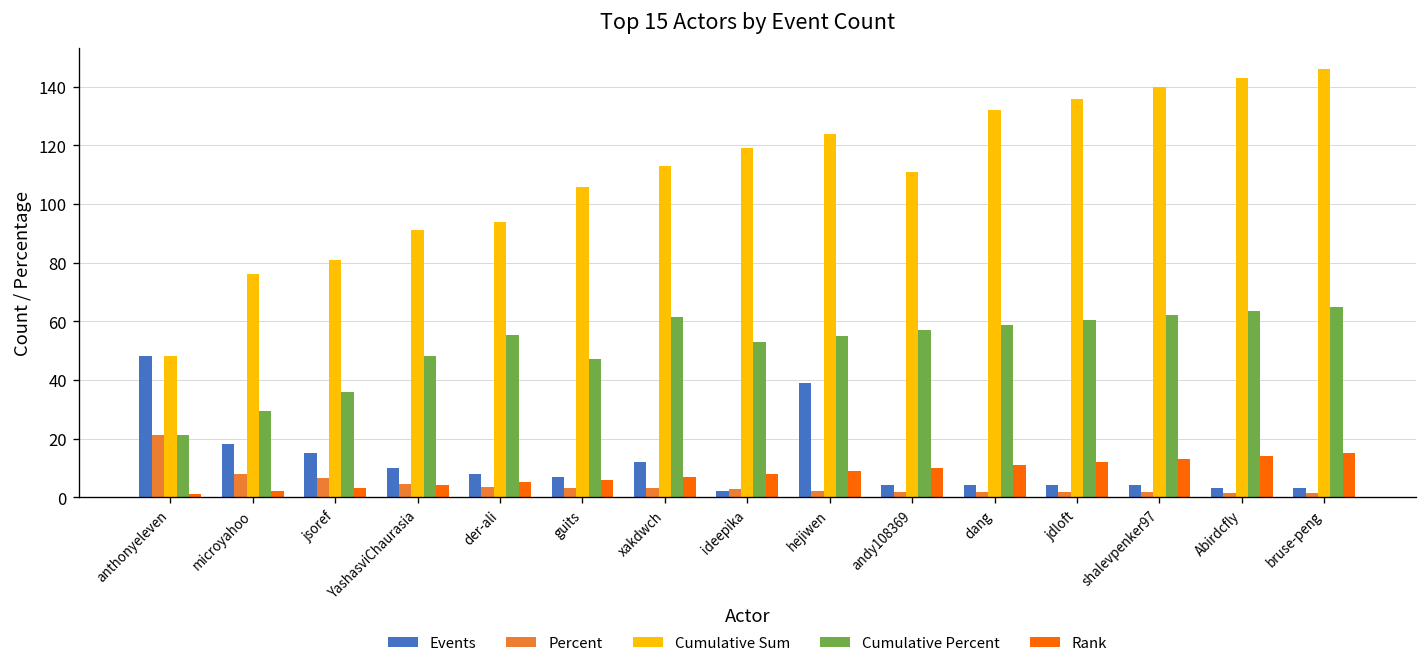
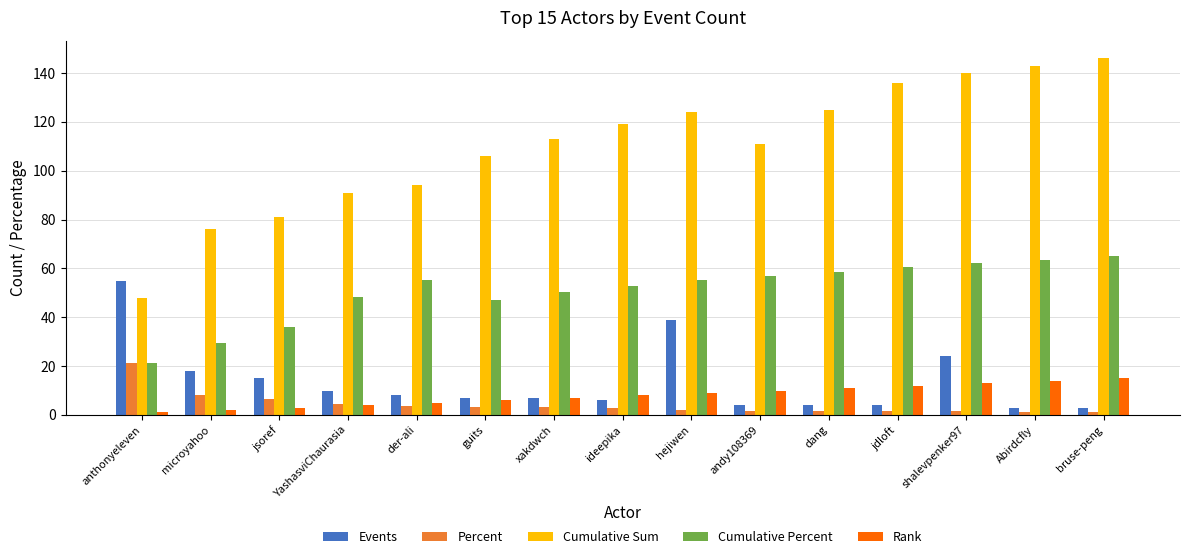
  {
    "Events": {
-     "anthonyeleven": 48,
+     "anthonyeleven": 55,
      "microyahoo": 18,
      "jsoref": 15,
      "YashasviChaurasia": 10,
      "der-ali": 8,
      "guits": 7,
-     "xakdwch": 12,
-     "ideepika": 2,
+     "xakdwch": 7,
+     "ideepika": 6,
      "hejiwen": 39,
      "andy108369": 4,
      "dang": 4,
      "jdloft": 4,
-     "shalevpenker97": 4,
+     "shalevpenker97": 24,
      "Abirdcfly": 3,
      "bruse-peng": 3
    },
    "Cumulative Sum": {
      "anthonyeleven": 48,
      "microyahoo": 76,
      "jsoref": 81,
      "YashasviChaurasia": 91,
      "der-ali": 94,
      "guits": 106,
      "xakdwch": 113,
      "ideepika": 119,
      "hejiwen": 124,
      "andy108369": 111,
-     "dang": 132,
+     "dang": 125,
      "jdloft": 136,
      "shalevpenker97": 140,
      "Abirdcfly": 143,
      "bruse-peng": 146
    },
    "Cumulative Percent": {
      "anthonyeleven": 21,
      "microyahoo": 29,
      "jsoref": 36,
      "YashasviChaurasia": 48,
      "der-ali": 55,
      "guits": 47,
-     "xakdwch": 62,
+     "xakdwch": 50,
      "ideepika": 53,
      "hejiwen": 55,
      "andy108369": 57,
      "dang": 59,
      "jdloft": 60,
      "shalevpenker97": 62,
      "Abirdcfly": 64,
      "bruse-peng": 65
    }
  }
